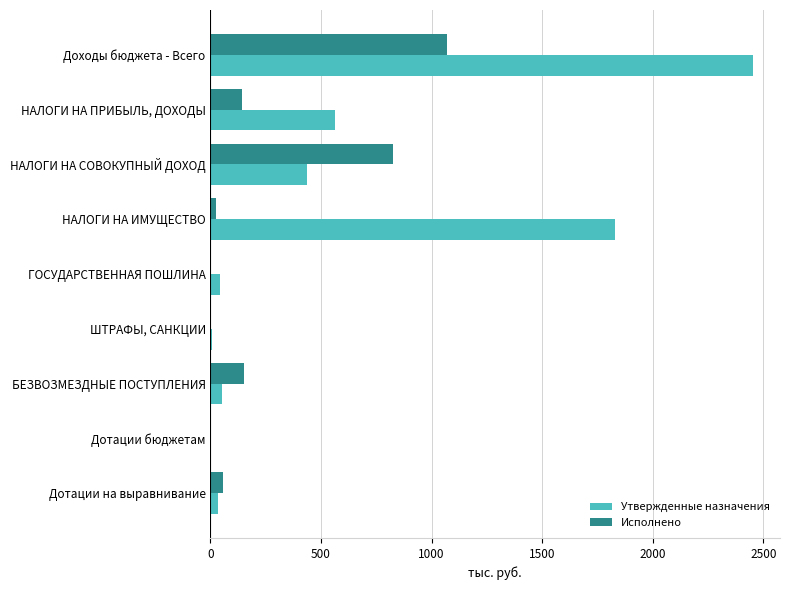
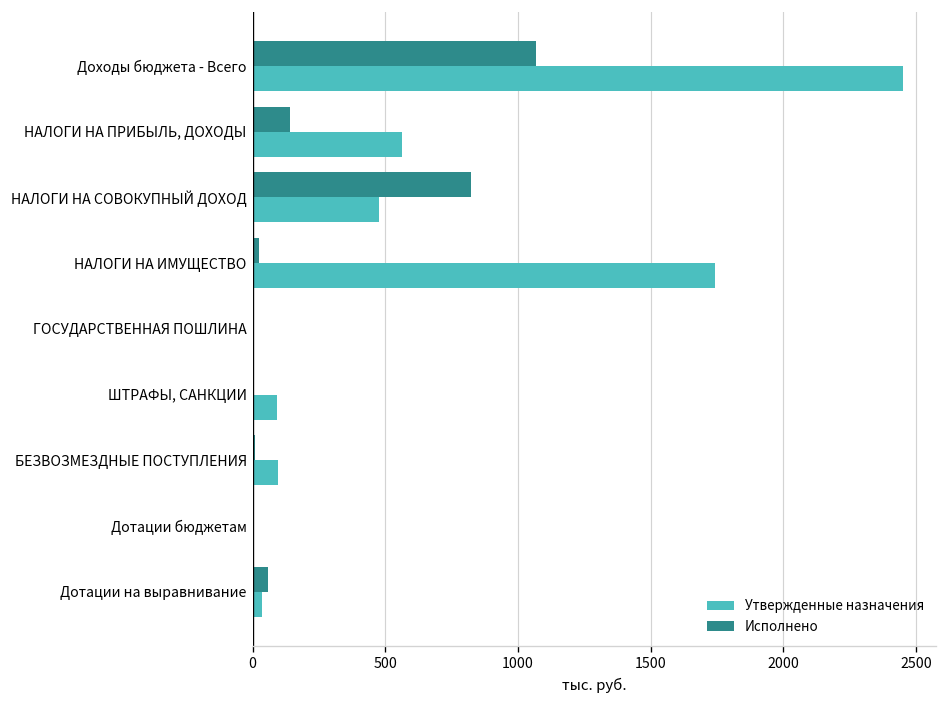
  {
    "Утвержденные назначения": {
      "Доходы бюджета - Всего": 2450,
      "НАЛОГИ НА ПРИБЫЛЬ, ДОХОДЫ": 560,
-     "НАЛОГИ НА СОВОКУПНЫЙ ДОХОД": 440,
-     "НАЛОГИ НА ИМУЩЕСТВО": 1830,
-     "ГОСУДАРСТВЕННАЯ ПОШЛИНА": 40,
-     "ШТРАФЫ, САНКЦИИ": 0,
-     "БЕЗВОЗМЕЗДНЫЕ ПОСТУПЛЕНИЯ": 50,
+     "НАЛОГИ НА СОВОКУПНЫЙ ДОХОД": 480,
+     "НАЛОГИ НА ИМУЩЕСТВО": 1740,
+     "ГОСУДАРСТВЕННАЯ ПОШЛИНА": 0,
+     "ШТРАФЫ, САНКЦИИ": 90,
+     "БЕЗВОЗМЕЗДНЫЕ ПОСТУПЛЕНИЯ": 100,
      "Дотации бюджетам": 0,
      "Дотации на выравнивание": 40
    },
    "Исполнено": {
      "Доходы бюджета - Всего": 1070,
      "НАЛОГИ НА ПРИБЫЛЬ, ДОХОДЫ": 140,
      "НАЛОГИ НА СОВОКУПНЫЙ ДОХОД": 820,
      "НАЛОГИ НА ИМУЩЕСТВО": 30,
      "ГОСУДАРСТВЕННАЯ ПОШЛИНА": 0,
      "ШТРАФЫ, САНКЦИИ": 0,
-     "БЕЗВОЗМЕЗДНЫЕ ПОСТУПЛЕНИЯ": 150,
+     "БЕЗВОЗМЕЗДНЫЕ ПОСТУПЛЕНИЯ": 10,
      "Дотации бюджетам": 0,
      "Дотации на выравнивание": 60
    }
  }
